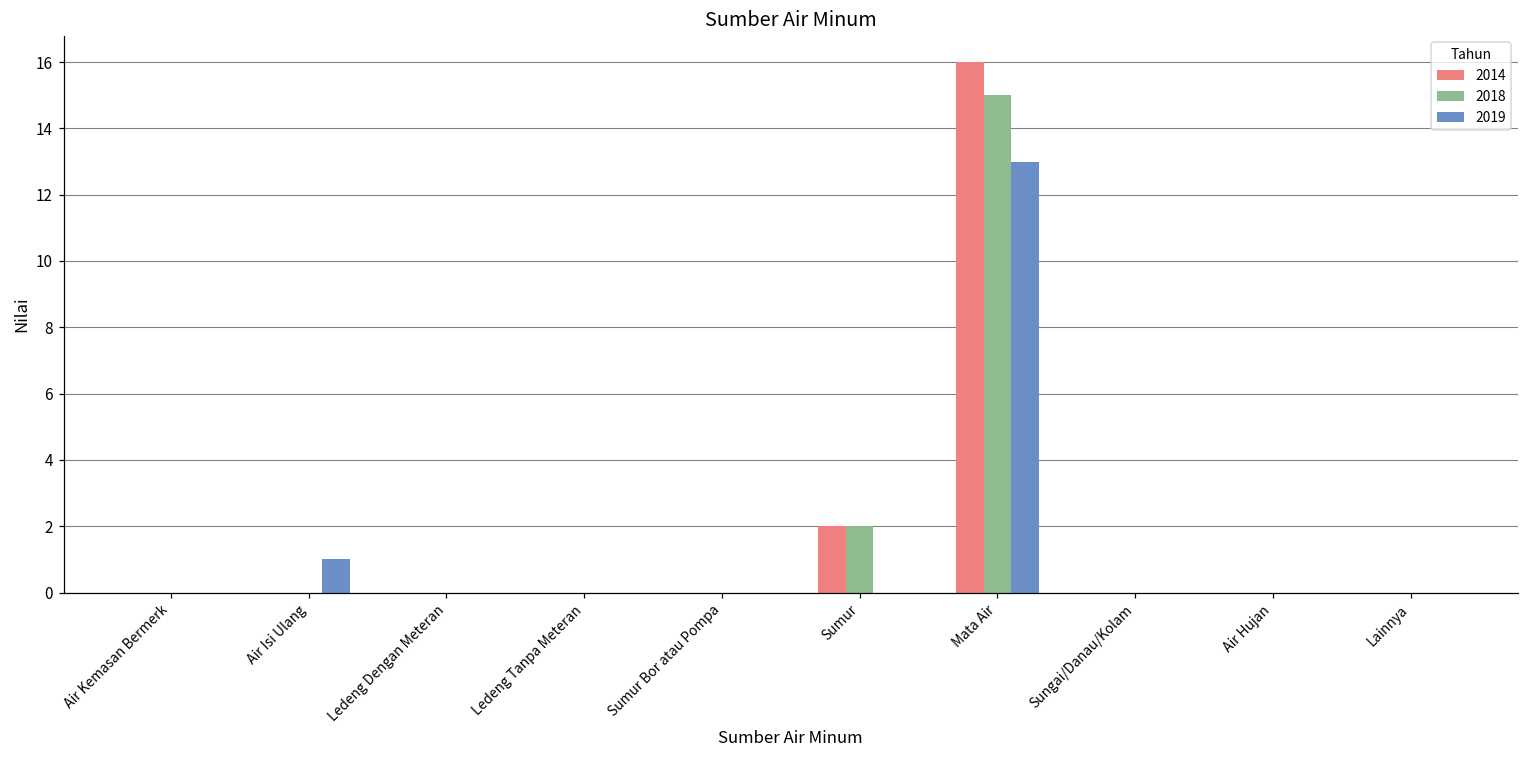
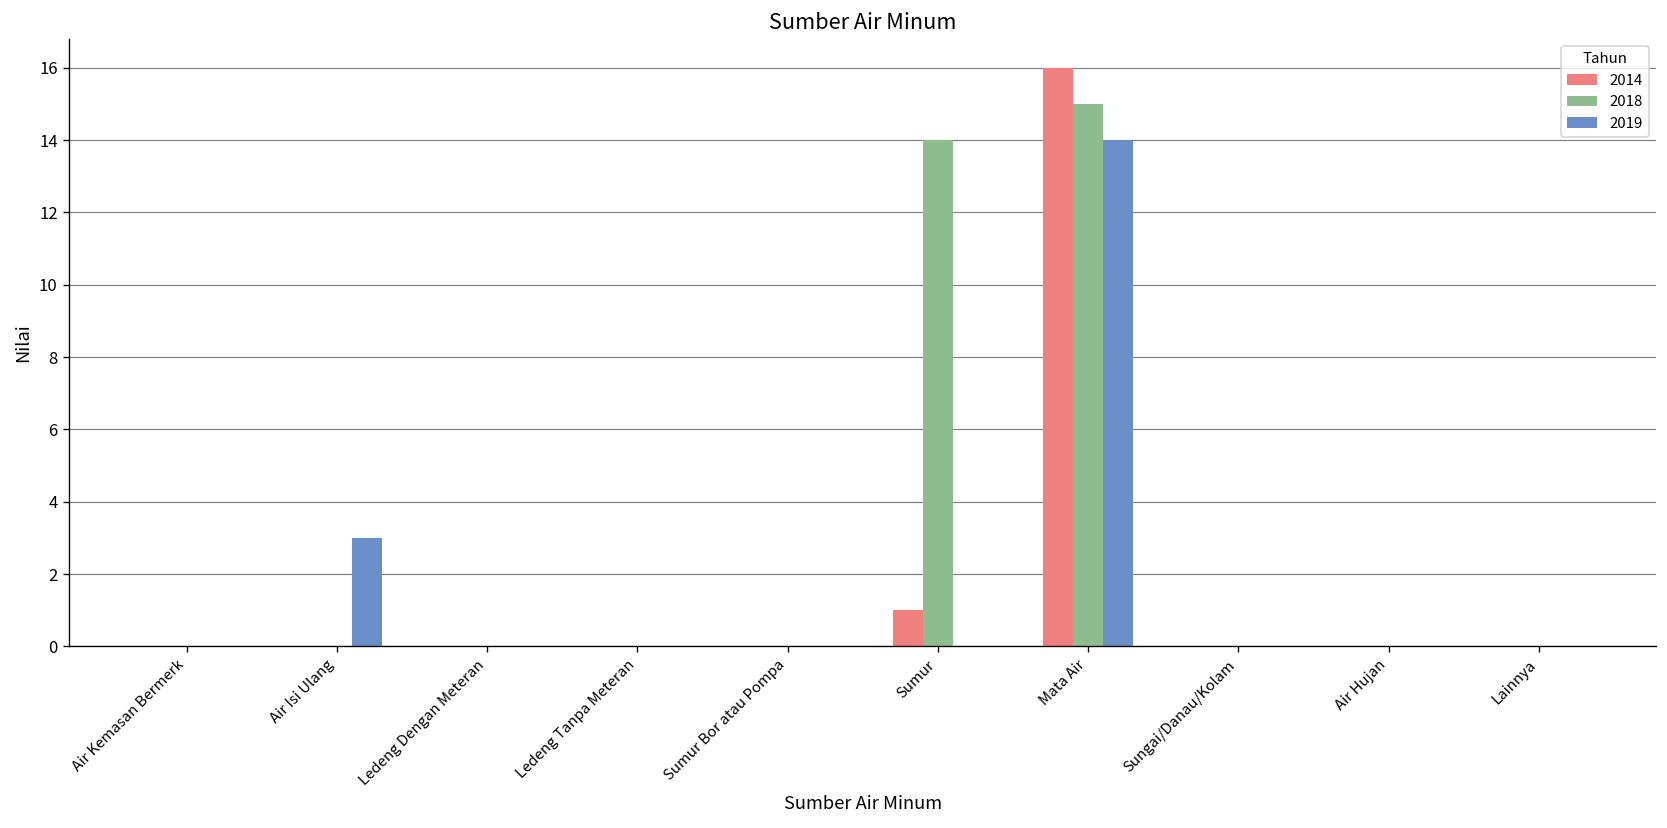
  {
    "2014": {
      "Air Kemasan Bermerk": 0,
      "Air Isi Ulang": 0,
      "Ledeng Dengan Meteran": 0,
      "Ledeng Tanpa Meteran": 0,
      "Sumur Bor atau Pompa": 0,
-     "Sumur": 2,
+     "Sumur": 1,
      "Mata Air": 16,
      "Sungai/Danau/Kolam": 0,
      "Air Hujan": 0,
      "Lainnya": 0
    },
    "2018": {
      "Air Kemasan Bermerk": 0,
      "Air Isi Ulang": 0,
      "Ledeng Dengan Meteran": 0,
      "Ledeng Tanpa Meteran": 0,
      "Sumur Bor atau Pompa": 0,
-     "Sumur": 2,
+     "Sumur": 14,
      "Mata Air": 15,
      "Sungai/Danau/Kolam": 0,
      "Air Hujan": 0,
      "Lainnya": 0
    },
    "2019": {
      "Air Kemasan Bermerk": 0,
-     "Air Isi Ulang": 1,
+     "Air Isi Ulang": 3,
      "Ledeng Dengan Meteran": 0,
      "Ledeng Tanpa Meteran": 0,
      "Sumur Bor atau Pompa": 0,
      "Sumur": 0,
-     "Mata Air": 13,
+     "Mata Air": 14,
      "Sungai/Danau/Kolam": 0,
      "Air Hujan": 0,
      "Lainnya": 0
    }
  }
